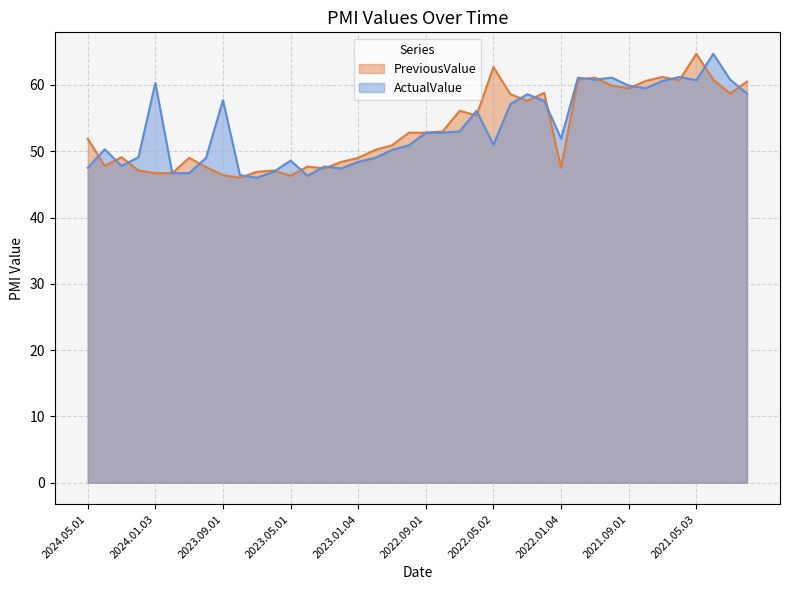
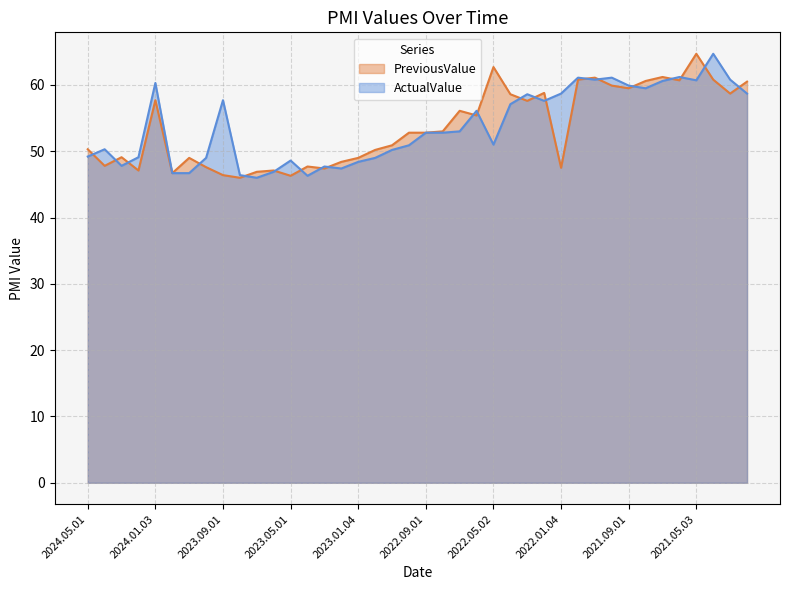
  {
    "PreviousValue": {
-     "2024.05.01": 52,
-     "2024.01.03": 47,
+     "2024.05.01": 50,
+     "2024.01.03": 58,
      "2023.09.01": 46,
      "2023.05.01": 46,
      "2023.01.04": 49,
      "2022.05.02": 63,
      "2022.01.04": 48,
      "2021.09.01": 60,
      "2021.05.03": 65
    },
    "ActualValue": {
-     "2024.05.01": 48,
+     "2024.05.01": 49,
      "2024.01.03": 60,
      "2023.09.01": 58,
      "2023.05.01": 49,
      "2023.01.04": 48,
      "2022.05.02": 51,
-     "2022.01.04": 52,
+     "2022.01.04": 59,
      "2021.09.01": 60,
      "2021.05.03": 61
    }
  }
